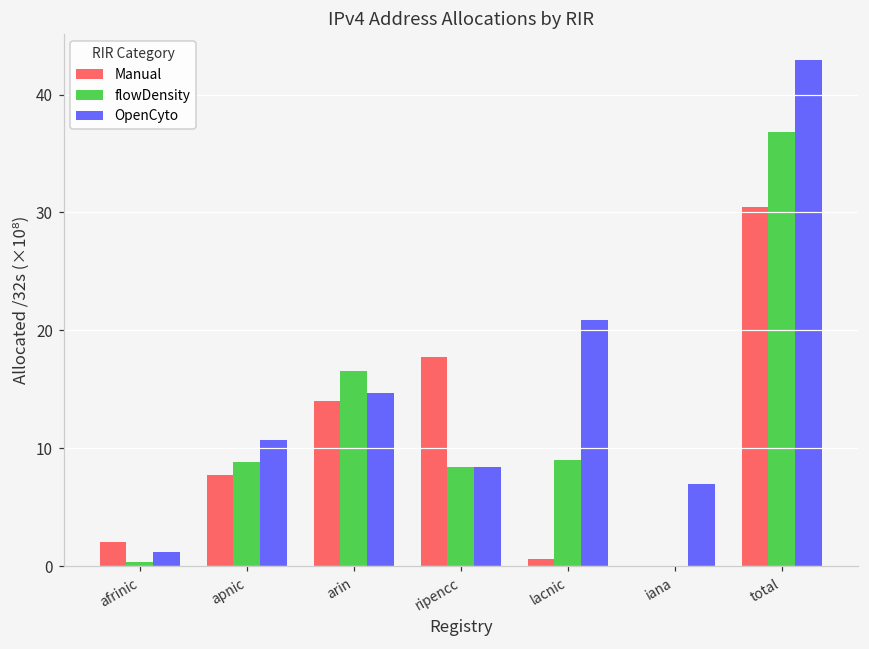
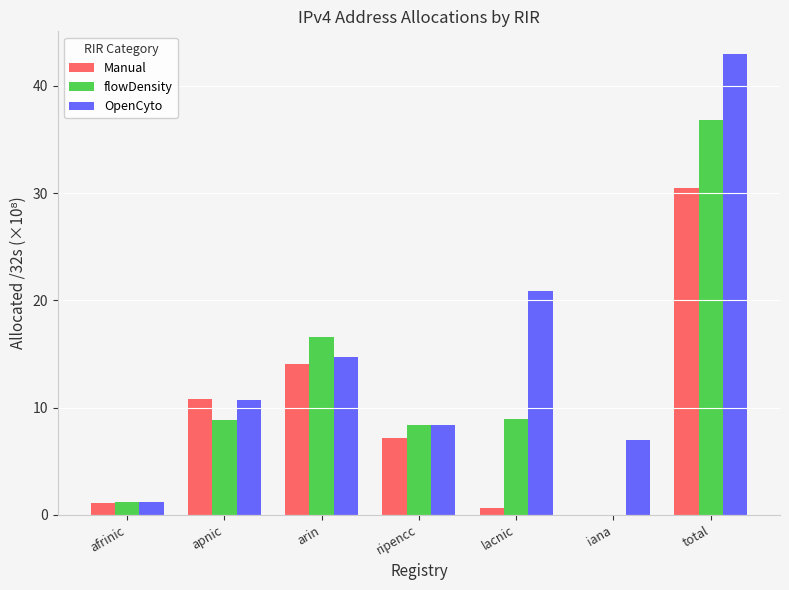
  {
    "Manual": {
-     "afrinic": 2.0,
-     "apnic": 7.7,
+     "afrinic": 1.1,
+     "apnic": 10.8,
      "arin": 14.0,
-     "ripencc": 17.8,
+     "ripencc": 7.1,
      "lacnic": 0.6,
      "iana": 0.0,
      "total": 30.5
    },
    "flowDensity": {
-     "afrinic": 0.4,
+     "afrinic": 1.2,
      "apnic": 8.9,
      "arin": 16.6,
      "ripencc": 8.4,
      "lacnic": 9.0,
      "iana": 0.0,
      "total": 36.9
    },
    "OpenCyto": {
      "afrinic": 1.2,
      "apnic": 10.7,
      "arin": 14.7,
      "ripencc": 8.4,
      "lacnic": 20.8,
      "iana": 7.0,
      "total": 42.9
    }
  }
